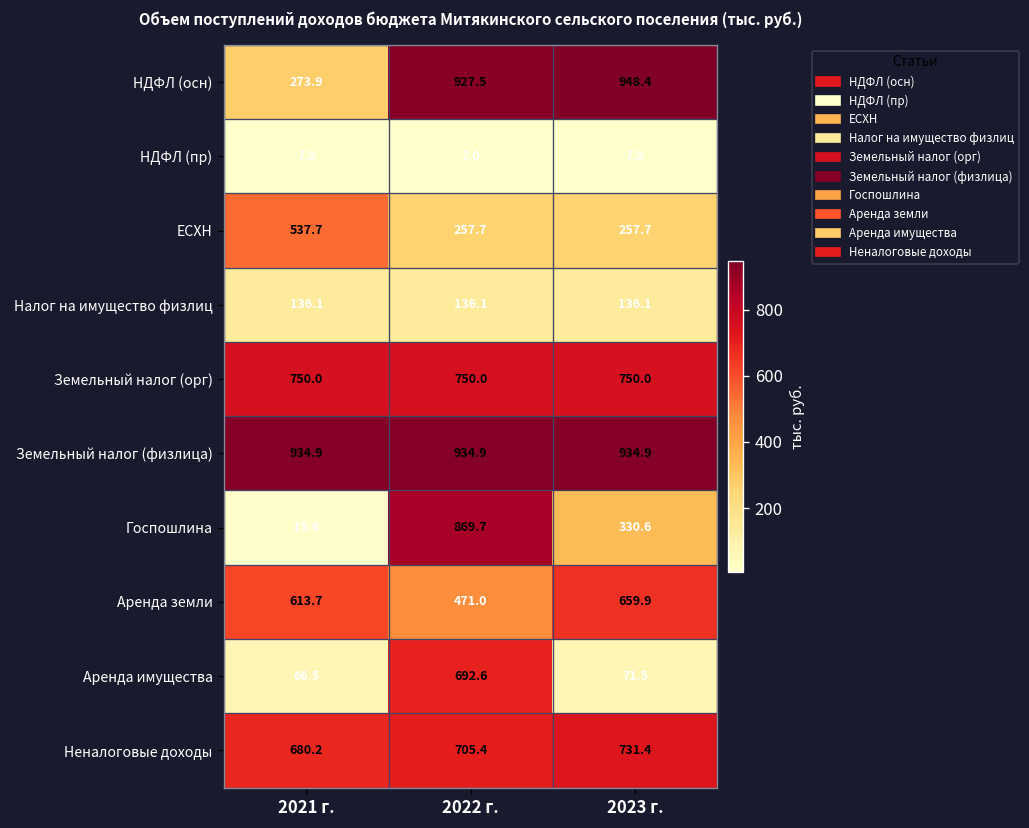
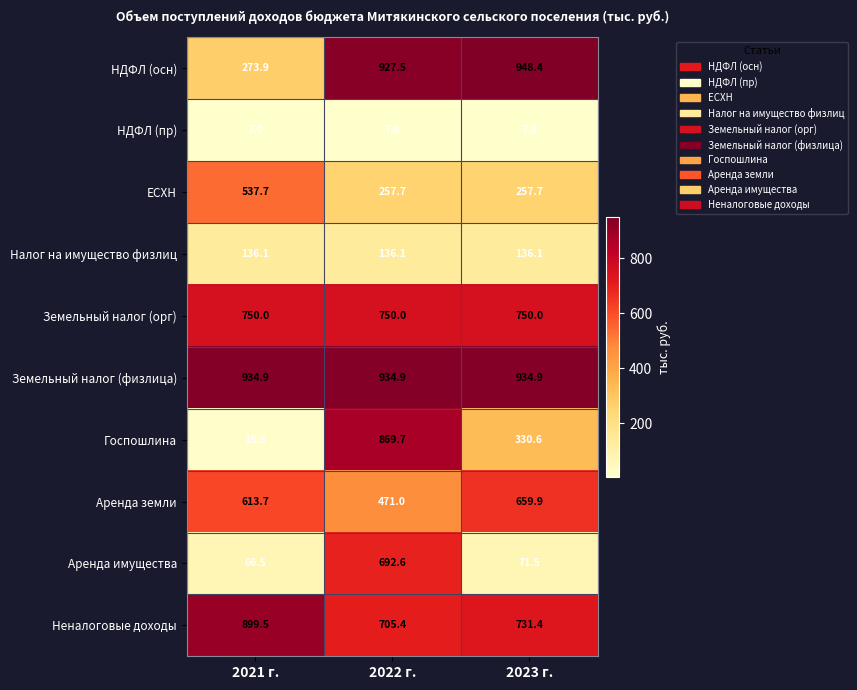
  {
    "НДФЛ (осн)": {
      "2021 г.": 273.9,
      "2022 г.": 927.5,
      "2023 г.": 948.4
    },
    "НДФЛ (пр)": {
      "2021 г.": 7.0,
      "2022 г.": 7.0,
      "2023 г.": 7.0
    },
    "ЕСХН": {
      "2021 г.": 537.7,
      "2022 г.": 257.7,
      "2023 г.": 257.7
    },
    "Налог на имущество физлиц": {
      "2021 г.": 136.1,
      "2022 г.": 136.1,
      "2023 г.": 136.1
    },
    "Земельный налог (орг)": {
      "2021 г.": 750.0,
      "2022 г.": 750.0,
      "2023 г.": 750.0
    },
    "Земельный налог (физлица)": {
      "2021 г.": 934.9,
      "2022 г.": 934.9,
      "2023 г.": 934.9
    },
    "Госпошлина": {
      "2021 г.": 15.6,
      "2022 г.": 869.7,
      "2023 г.": 330.6
    },
    "Аренда земли": {
      "2021 г.": 613.7,
      "2022 г.": 471.0,
      "2023 г.": 659.9
    },
    "Аренда имущества": {
      "2021 г.": 66.5,
      "2022 г.": 692.6,
      "2023 г.": 71.5
    },
    "Неналоговые доходы": {
-     "2021 г.": 680.2,
+     "2021 г.": 899.5,
      "2022 г.": 705.4,
      "2023 г.": 731.4
    }
  }
